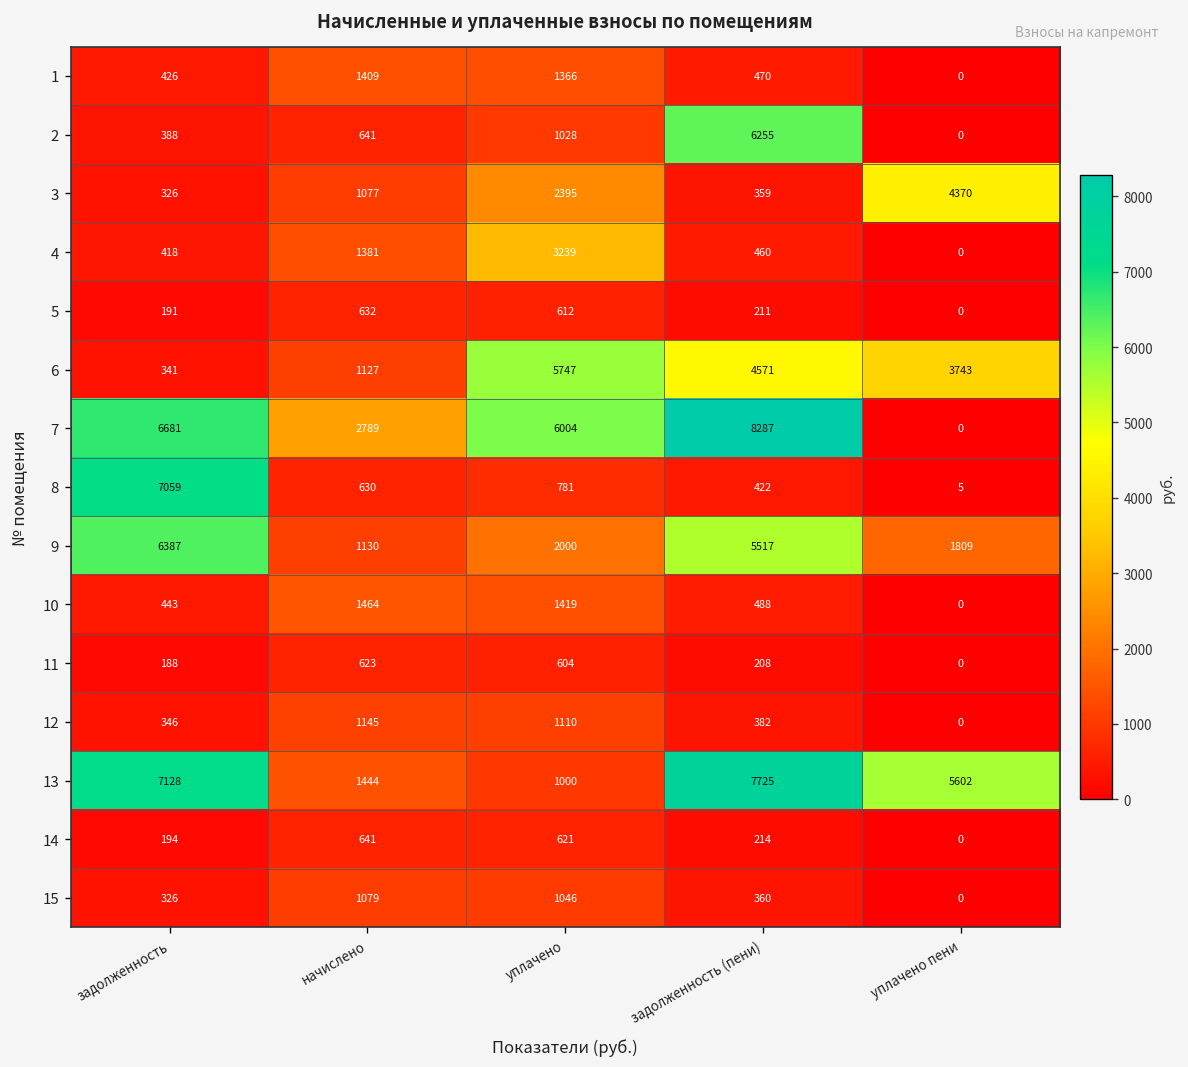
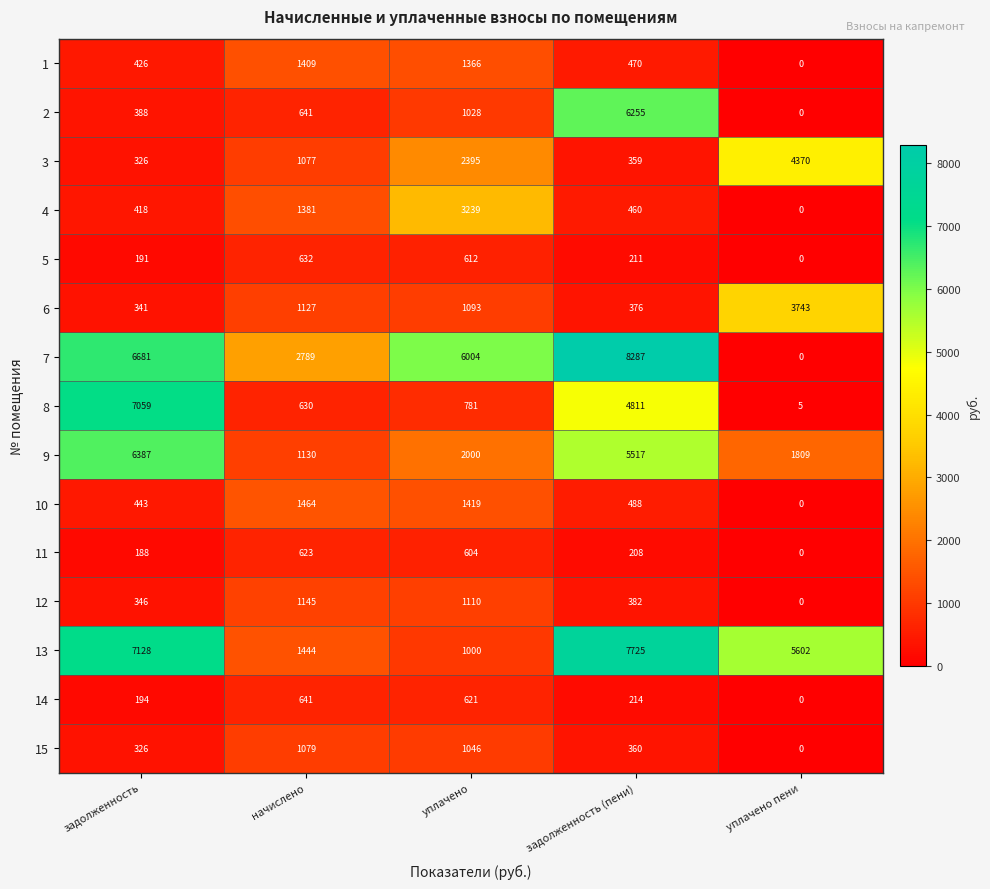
  {
    "1": {
      "задолженность": 426,
      "начислено": 1409,
      "уплачено": 1366,
      "задолженность (пени)": 470,
      "уплачено пени": 0
    },
    "2": {
      "задолженность": 388,
      "начислено": 641,
      "уплачено": 1028,
      "задолженность (пени)": 6255,
      "уплачено пени": 0
    },
    "3": {
      "задолженность": 326,
      "начислено": 1077,
      "уплачено": 2395,
      "задолженность (пени)": 359,
      "уплачено пени": 4370
    },
    "4": {
      "задолженность": 418,
      "начислено": 1381,
      "уплачено": 3239,
      "задолженность (пени)": 460,
      "уплачено пени": 0
    },
    "5": {
      "задолженность": 191,
      "начислено": 632,
      "уплачено": 612,
      "задолженность (пени)": 211,
      "уплачено пени": 0
    },
    "6": {
      "задолженность": 341,
      "начислено": 1127,
-     "уплачено": 5747,
-     "задолженность (пени)": 4571,
+     "уплачено": 1093,
+     "задолженность (пени)": 376,
      "уплачено пени": 3743
    },
    "7": {
      "задолженность": 6681,
      "начислено": 2789,
      "уплачено": 6004,
      "задолженность (пени)": 8287,
      "уплачено пени": 0
    },
    "8": {
      "задолженность": 7059,
      "начислено": 630,
      "уплачено": 781,
-     "задолженность (пени)": 422,
+     "задолженность (пени)": 4811,
      "уплачено пени": 5
    },
    "9": {
      "задолженность": 6387,
      "начислено": 1130,
      "уплачено": 2000,
      "задолженность (пени)": 5517,
      "уплачено пени": 1809
    },
    "10": {
      "задолженность": 443,
      "начислено": 1464,
      "уплачено": 1419,
      "задолженность (пени)": 488,
      "уплачено пени": 0
    },
    "11": {
      "задолженность": 188,
      "начислено": 623,
      "уплачено": 604,
      "задолженность (пени)": 208,
      "уплачено пени": 0
    },
    "12": {
      "задолженность": 346,
      "начислено": 1145,
      "уплачено": 1110,
      "задолженность (пени)": 382,
      "уплачено пени": 0
    },
    "13": {
      "задолженность": 7128,
      "начислено": 1444,
      "уплачено": 1000,
      "задолженность (пени)": 7725,
      "уплачено пени": 5602
    },
    "14": {
      "задолженность": 194,
      "начислено": 641,
      "уплачено": 621,
      "задолженность (пени)": 214,
      "уплачено пени": 0
    },
    "15": {
      "задолженность": 326,
      "начислено": 1079,
      "уплачено": 1046,
      "задолженность (пени)": 360,
      "уплачено пени": 0
    }
  }
